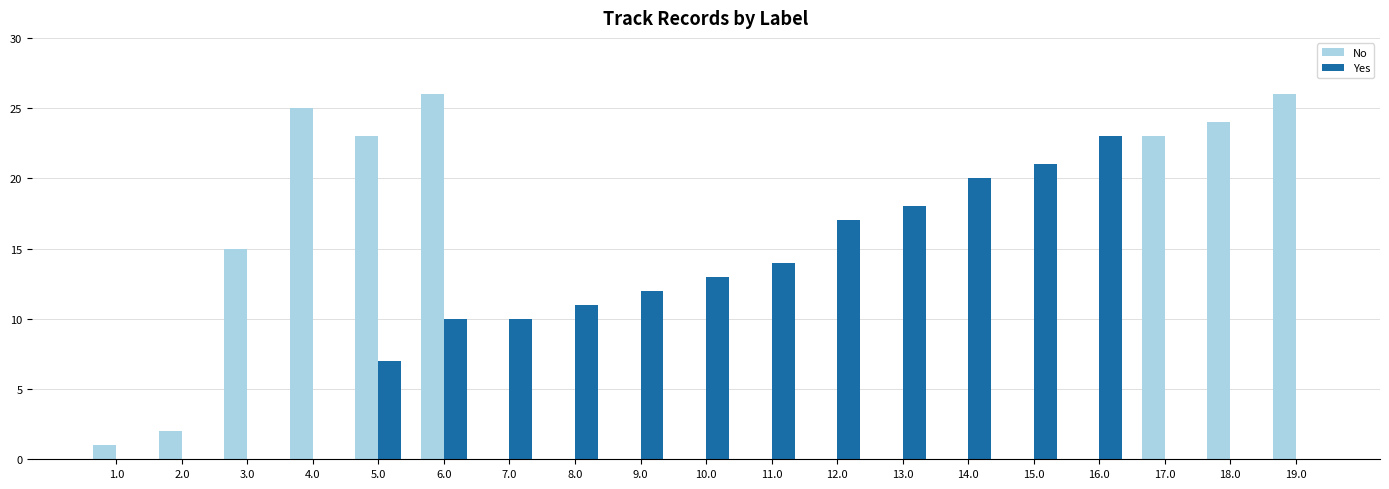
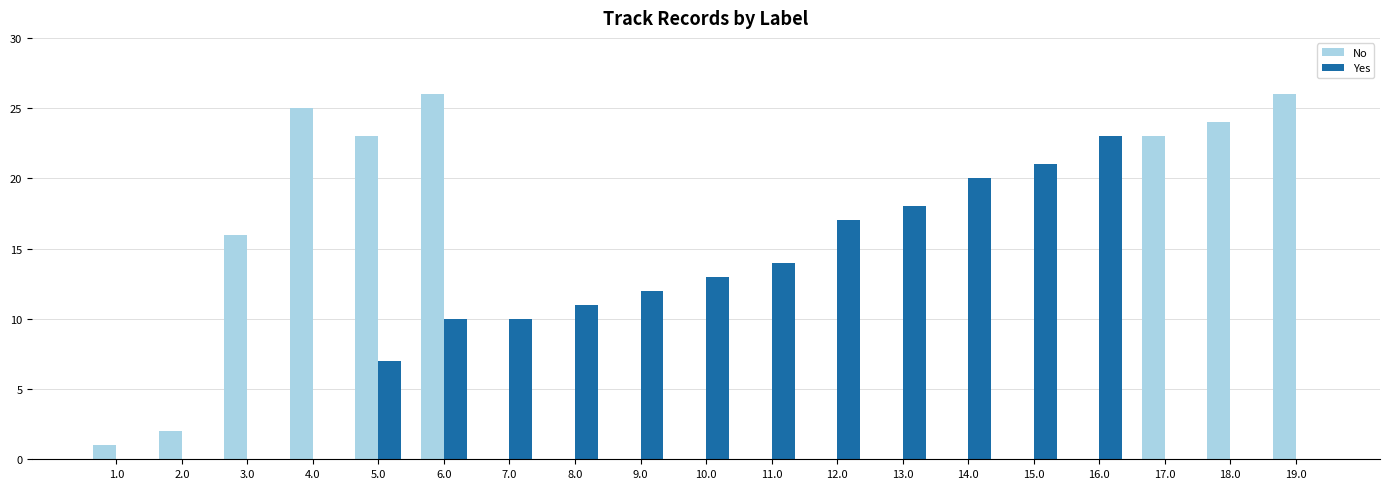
  {
    "No": {
      "1.0": 1,
      "2.0": 2,
-     "3.0": 15,
+     "3.0": 16,
      "4.0": 25,
      "5.0": 23,
      "6.0": 26,
      "7.0": 0,
      "8.0": 0,
      "9.0": 0,
      "10.0": 0,
      "11.0": 0,
      "12.0": 0,
      "13.0": 0,
      "14.0": 0,
      "15.0": 0,
      "16.0": 0,
      "17.0": 23,
      "18.0": 24,
      "19.0": 26
    },
    "Yes": {
      "1.0": 0,
      "2.0": 0,
      "3.0": 0,
      "4.0": 0,
      "5.0": 7,
      "6.0": 10,
      "7.0": 10,
      "8.0": 11,
      "9.0": 12,
      "10.0": 13,
      "11.0": 14,
      "12.0": 17,
      "13.0": 18,
      "14.0": 20,
      "15.0": 21,
      "16.0": 23,
      "17.0": 0,
      "18.0": 0,
      "19.0": 0
    }
  }
